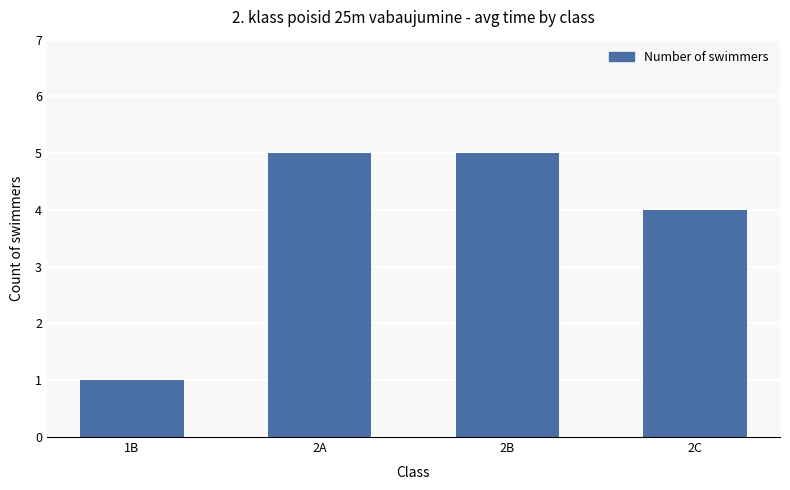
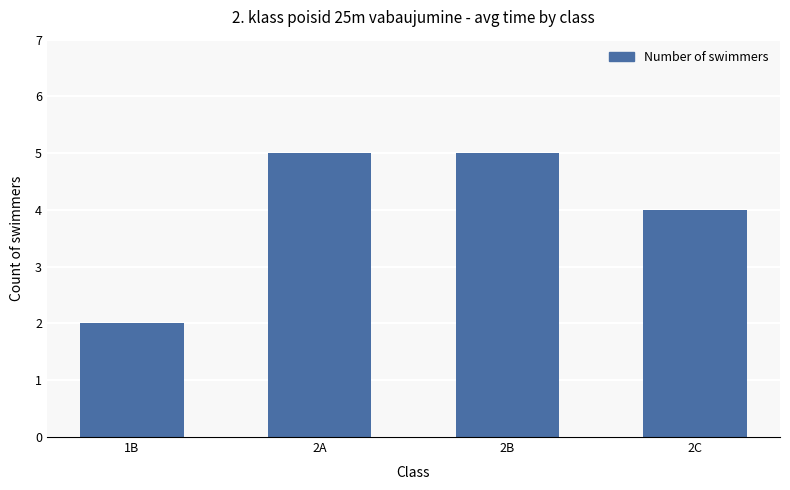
  {
-   "1B": 1,
+   "1B": 2,
    "2A": 5,
    "2B": 5,
    "2C": 4
  }
